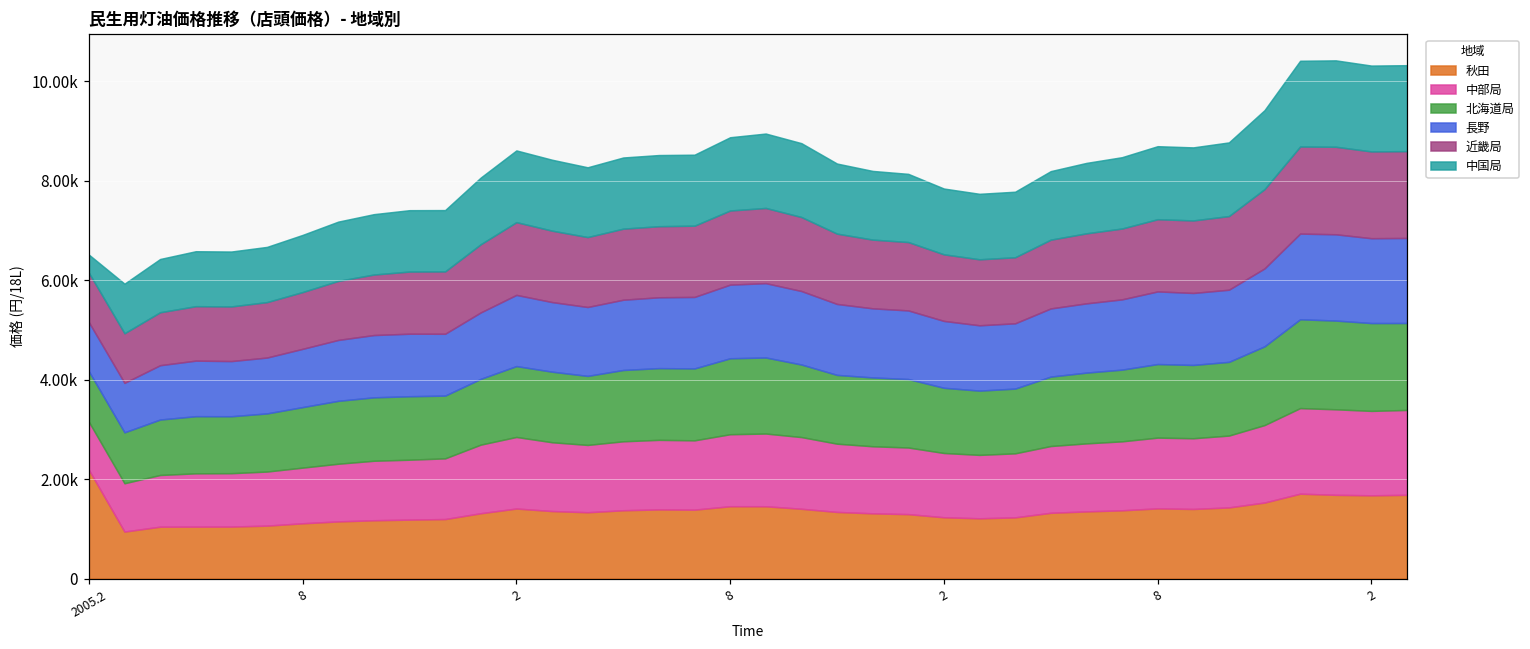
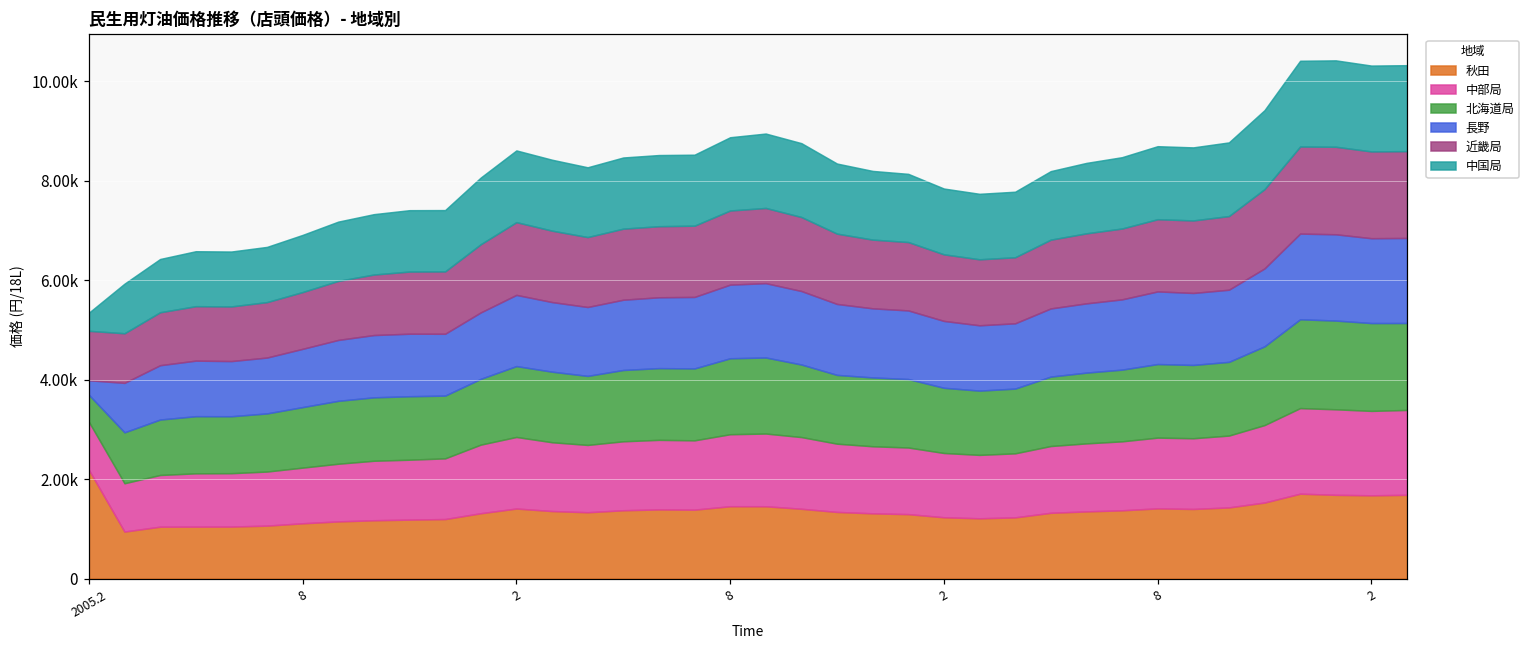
  {
    "秋田": {
      "2005.2": 2200
    },
    "中部局": {
      "2005.2": 1000
    },
    "北海道局": {
-     "2005.2": 1000
+     "2005.2": 500
    },
    "長野": {
-     "2005.2": 1000
+     "2005.2": 300
    },
    "近畿局": {
      "2005.2": 1000
    },
    "中国局": {
      "2005.2": 400
    }
  }
